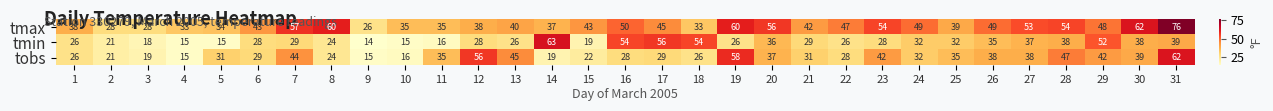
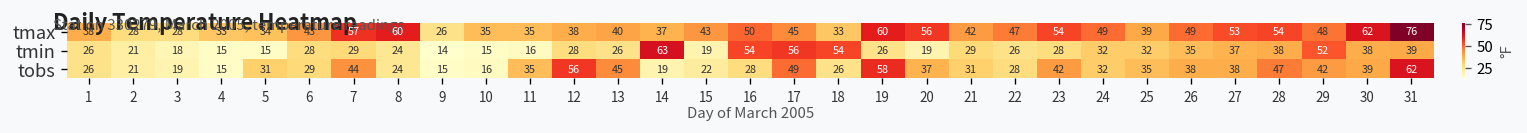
  {
    "tmax": {
      "9": 26,
      "10": 35,
      "11": 35,
      "12": 38,
      "13": 40,
      "14": 37,
      "15": 43,
      "16": 50,
      "17": 45,
      "18": 33,
      "19": 60,
      "20": 56,
      "21": 42,
      "22": 47,
      "23": 54,
      "24": 49,
      "25": 39,
      "26": 49,
      "27": 53,
      "28": 54,
      "29": 48,
      "30": 62,
      "31": 76
    },
    "tmin": {
      "1": 26,
      "2": 21,
      "3": 18,
      "4": 15,
      "5": 15,
      "6": 28,
      "7": 29,
      "8": 24,
      "9": 14,
      "10": 15,
      "11": 16,
      "12": 28,
      "13": 26,
      "14": 63,
      "15": 19,
      "16": 54,
      "17": 56,
      "18": 54,
      "19": 26,
-     "20": 36,
+     "20": 19,
      "21": 29,
      "22": 26,
      "23": 28,
      "24": 32,
      "25": 32,
      "26": 35,
      "27": 37,
      "28": 38,
      "29": 52,
      "30": 38,
      "31": 39
    },
    "tobs": {
      "1": 26,
      "2": 21,
      "3": 19,
      "4": 15,
      "5": 31,
      "6": 29,
      "7": 44,
      "8": 24,
      "9": 15,
      "10": 16,
      "11": 35,
      "12": 56,
      "13": 45,
      "14": 19,
      "15": 22,
      "16": 28,
-     "17": 29,
+     "17": 49,
      "18": 26,
      "19": 58,
      "20": 37,
      "21": 31,
      "22": 28,
      "23": 42,
      "24": 32,
      "25": 35,
      "26": 38,
      "27": 38,
      "28": 47,
      "29": 42,
      "30": 39,
      "31": 62
    }
  }
